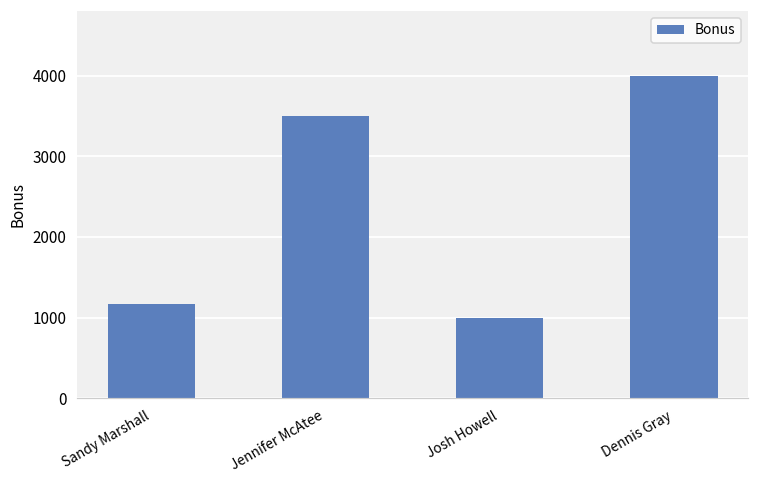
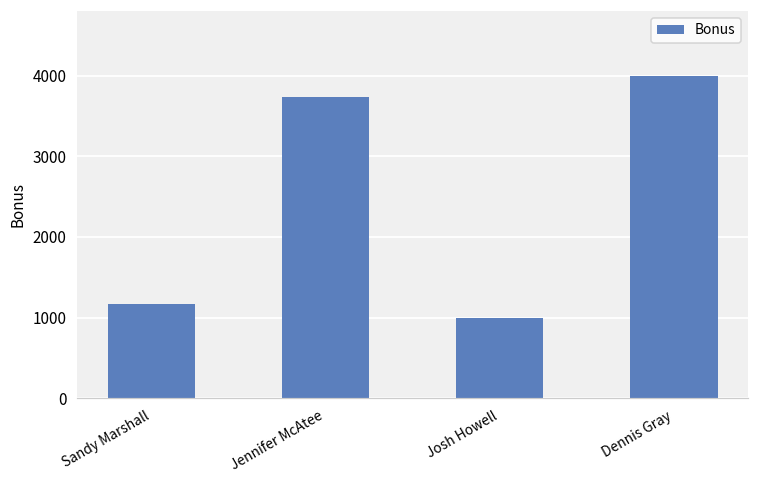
  {
    "Sandy Marshall": 1200,
-   "Jennifer McAtee": 3500,
+   "Jennifer McAtee": 3700,
    "Josh Howell": 1000,
    "Dennis Gray": 4000
  }
